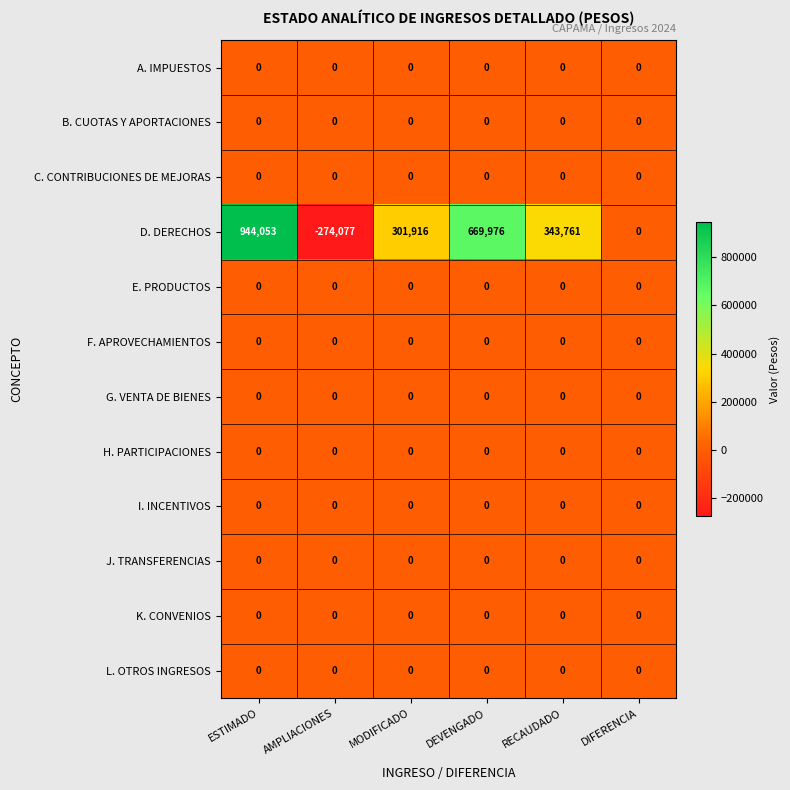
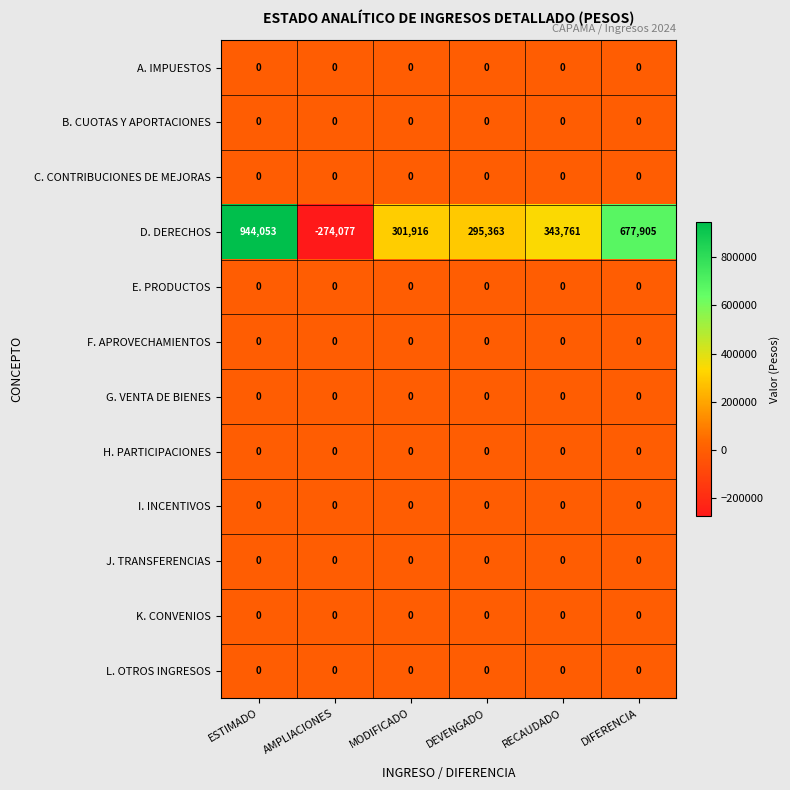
  {
    "A. IMPUESTOS": {
      "ESTIMADO": "0",
      "AMPLIACIONES": "0",
      "MODIFICADO": "0",
      "DEVENGADO": "0",
      "RECAUDADO": "0",
      "DIFERENCIA": "0"
    },
    "B. CUOTAS Y APORTACIONES": {
      "ESTIMADO": "0",
      "AMPLIACIONES": "0",
      "MODIFICADO": "0",
      "DEVENGADO": "0",
      "RECAUDADO": "0",
      "DIFERENCIA": "0"
    },
    "C. CONTRIBUCIONES DE MEJORAS": {
      "ESTIMADO": "0",
      "AMPLIACIONES": "0",
      "MODIFICADO": "0",
      "DEVENGADO": "0",
      "RECAUDADO": "0",
      "DIFERENCIA": "0"
    },
    "D. DERECHOS": {
      "ESTIMADO": "944,053",
      "AMPLIACIONES": "-274,077",
      "MODIFICADO": "301,916",
-     "DEVENGADO": "669,976",
+     "DEVENGADO": "295,363",
      "RECAUDADO": "343,761",
-     "DIFERENCIA": "0"
+     "DIFERENCIA": "677,905"
    },
    "E. PRODUCTOS": {
      "ESTIMADO": "0",
      "AMPLIACIONES": "0",
      "MODIFICADO": "0",
      "DEVENGADO": "0",
      "RECAUDADO": "0",
      "DIFERENCIA": "0"
    },
    "F. APROVECHAMIENTOS": {
      "ESTIMADO": "0",
      "AMPLIACIONES": "0",
      "MODIFICADO": "0",
      "DEVENGADO": "0",
      "RECAUDADO": "0",
      "DIFERENCIA": "0"
    },
    "G. VENTA DE BIENES": {
      "ESTIMADO": "0",
      "AMPLIACIONES": "0",
      "MODIFICADO": "0",
      "DEVENGADO": "0",
      "RECAUDADO": "0",
      "DIFERENCIA": "0"
    },
    "H. PARTICIPACIONES": {
      "ESTIMADO": "0",
      "AMPLIACIONES": "0",
      "MODIFICADO": "0",
      "DEVENGADO": "0",
      "RECAUDADO": "0",
      "DIFERENCIA": "0"
    },
    "I. INCENTIVOS": {
      "ESTIMADO": "0",
      "AMPLIACIONES": "0",
      "MODIFICADO": "0",
      "DEVENGADO": "0",
      "RECAUDADO": "0",
      "DIFERENCIA": "0"
    },
    "J. TRANSFERENCIAS": {
      "ESTIMADO": "0",
      "AMPLIACIONES": "0",
      "MODIFICADO": "0",
      "DEVENGADO": "0",
      "RECAUDADO": "0",
      "DIFERENCIA": "0"
    },
    "K. CONVENIOS": {
      "ESTIMADO": "0",
      "AMPLIACIONES": "0",
      "MODIFICADO": "0",
      "DEVENGADO": "0",
      "RECAUDADO": "0",
      "DIFERENCIA": "0"
    },
    "L. OTROS INGRESOS": {
      "ESTIMADO": "0",
      "AMPLIACIONES": "0",
      "MODIFICADO": "0",
      "DEVENGADO": "0",
      "RECAUDADO": "0",
      "DIFERENCIA": "0"
    }
  }
